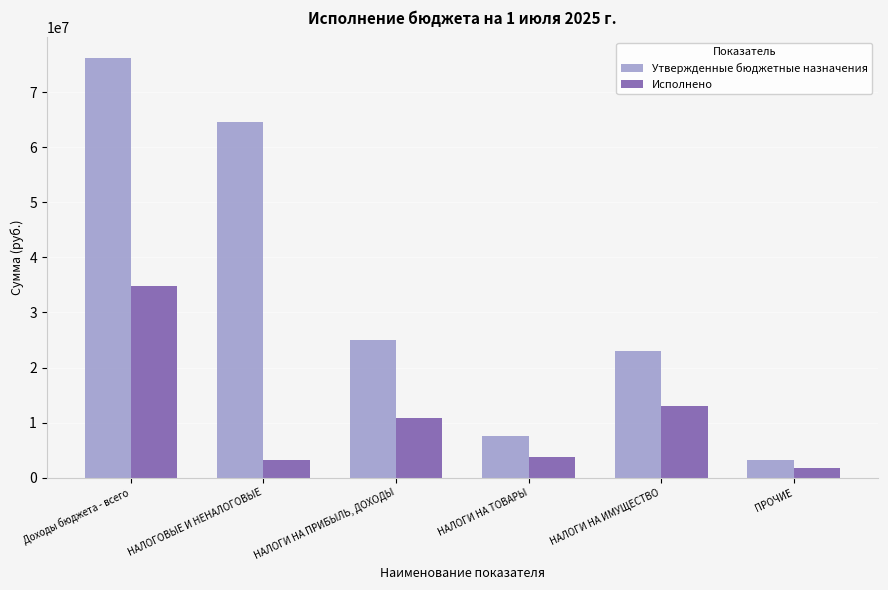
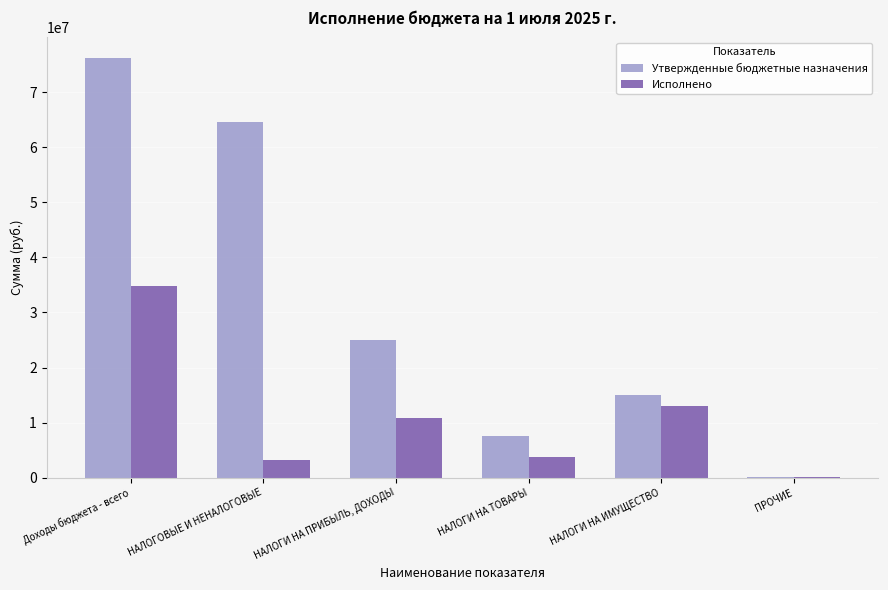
  {
    "Утвержденные бюджетные назначения": {
      "Доходы бюджета - всего": 76000000,
      "НАЛОГОВЫЕ И НЕНАЛОГОВЫЕ": 65000000,
      "НАЛОГИ НА ПРИБЫЛЬ, ДОХОДЫ": 25000000,
      "НАЛОГИ НА ТОВАРЫ": 8000000,
-     "НАЛОГИ НА ИМУЩЕСТВО": 23000000,
-     "ПРОЧИЕ": 3000000
+     "НАЛОГИ НА ИМУЩЕСТВО": 15000000,
+     "ПРОЧИЕ": 0
    },
    "Исполнено": {
      "Доходы бюджета - всего": 35000000,
      "НАЛОГОВЫЕ И НЕНАЛОГОВЫЕ": 3000000,
      "НАЛОГИ НА ПРИБЫЛЬ, ДОХОДЫ": 11000000,
      "НАЛОГИ НА ТОВАРЫ": 4000000,
      "НАЛОГИ НА ИМУЩЕСТВО": 13000000,
-     "ПРОЧИЕ": 2000000
+     "ПРОЧИЕ": 0
    }
  }
